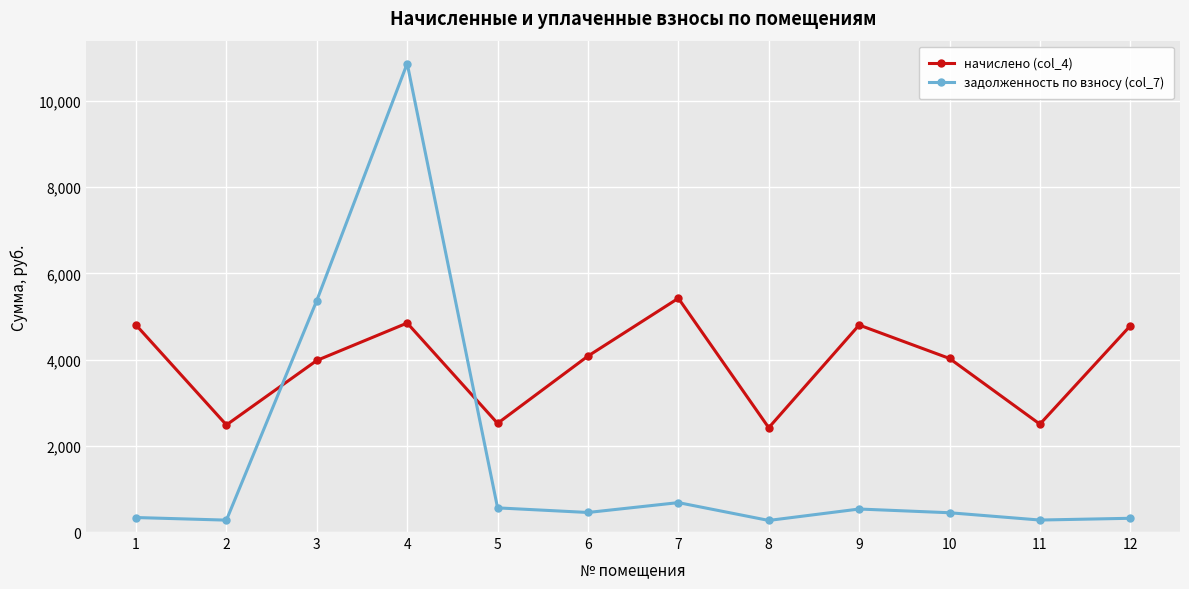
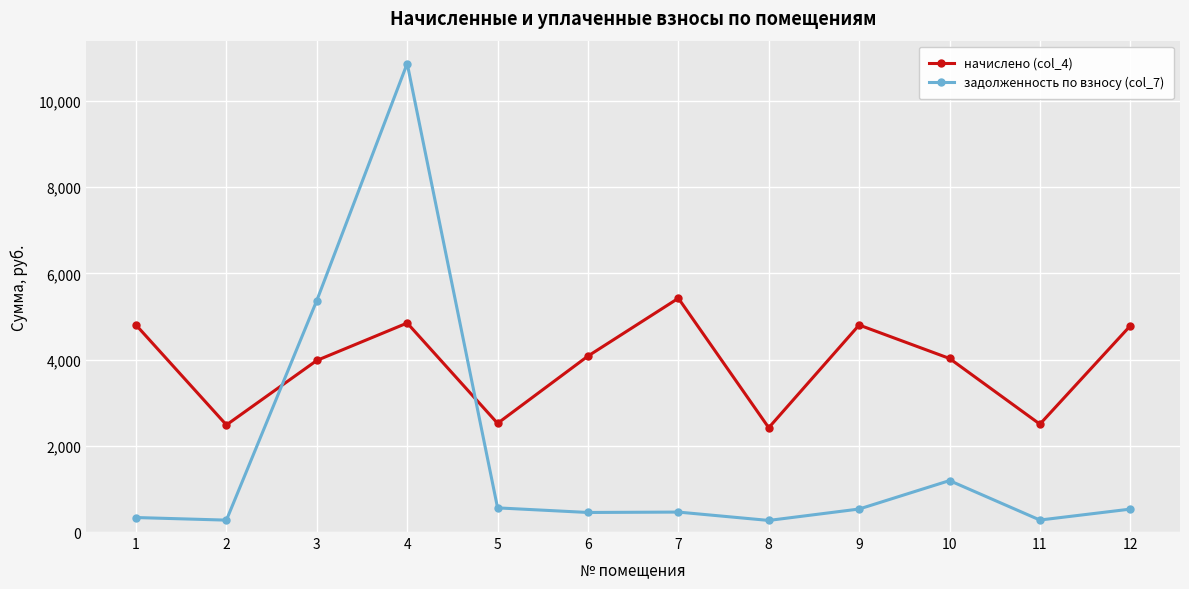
  {
    "начислено (col_4)": {
      "1": "4,800",
      "2": "2,500",
      "3": "4,000",
      "4": "4,800",
      "5": "2,500",
      "6": "4,100",
      "7": "5,400",
      "8": "2,400",
      "9": "4,800",
      "10": "4,000",
      "11": "2,500",
      "12": "4,800"
    },
    "задолженность по взносу (col_7)": {
      "1": "300",
      "2": "300",
      "3": "5,400",
      "4": "10,900",
      "5": "600",
      "6": "500",
-     "7": "700",
+     "7": "500",
      "8": "300",
      "9": "500",
-     "10": "400",
+     "10": "1,200",
      "11": "300",
-     "12": "300"
+     "12": "500"
    }
  }
